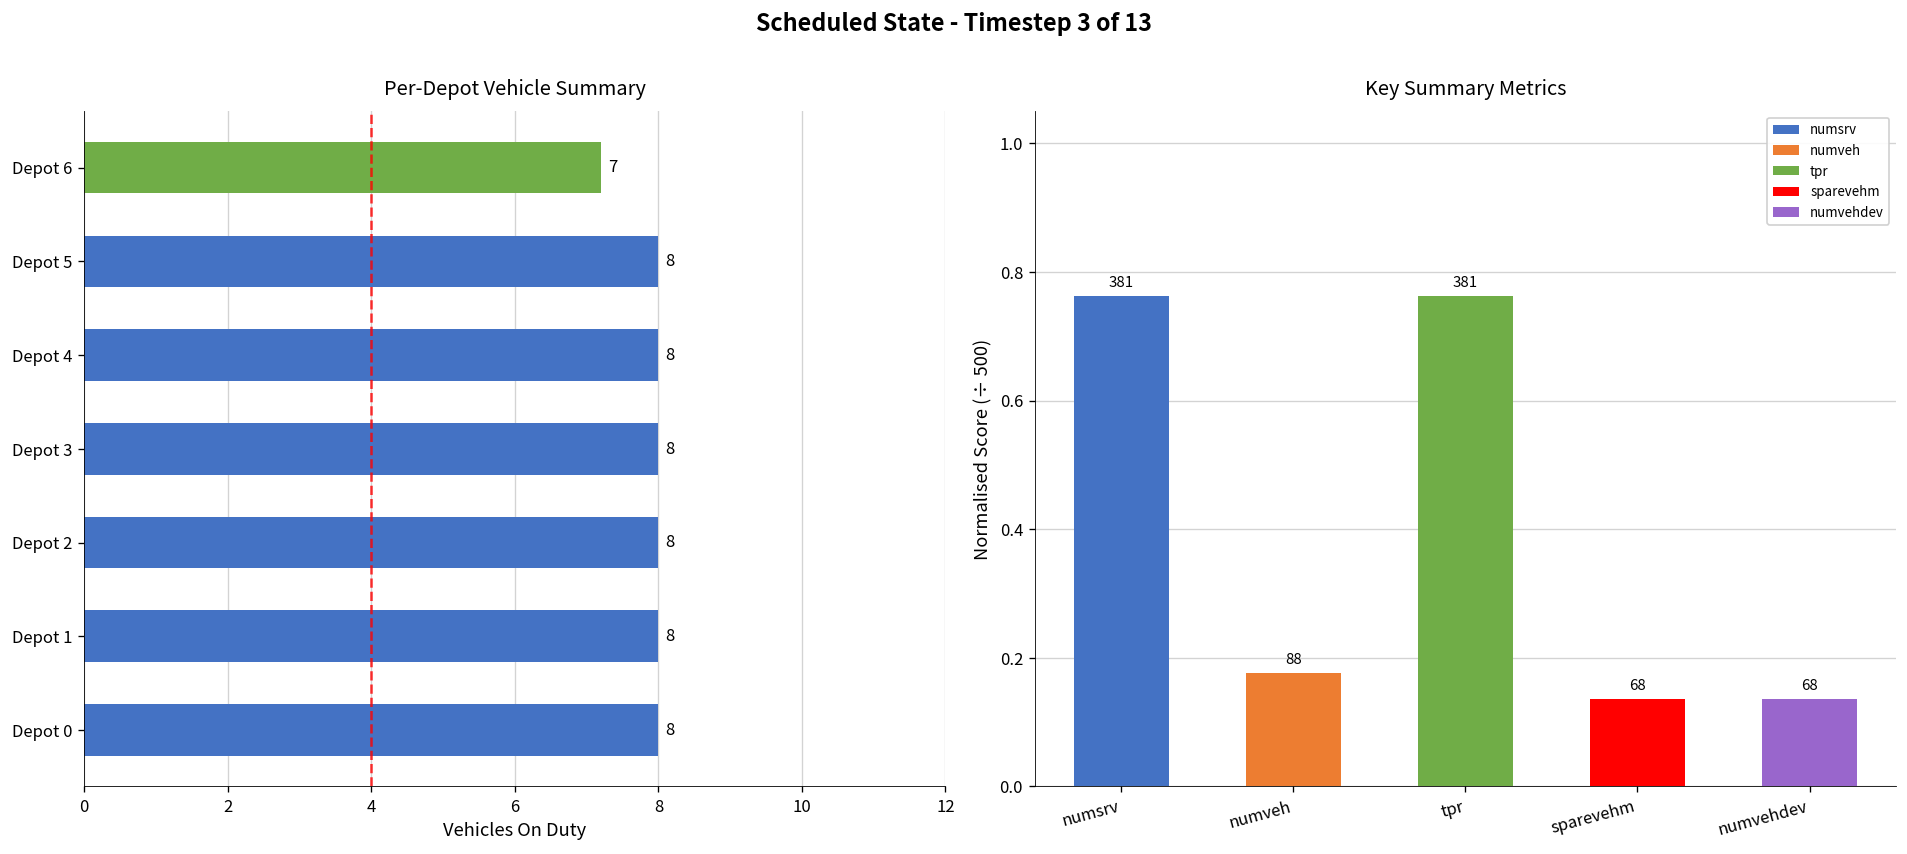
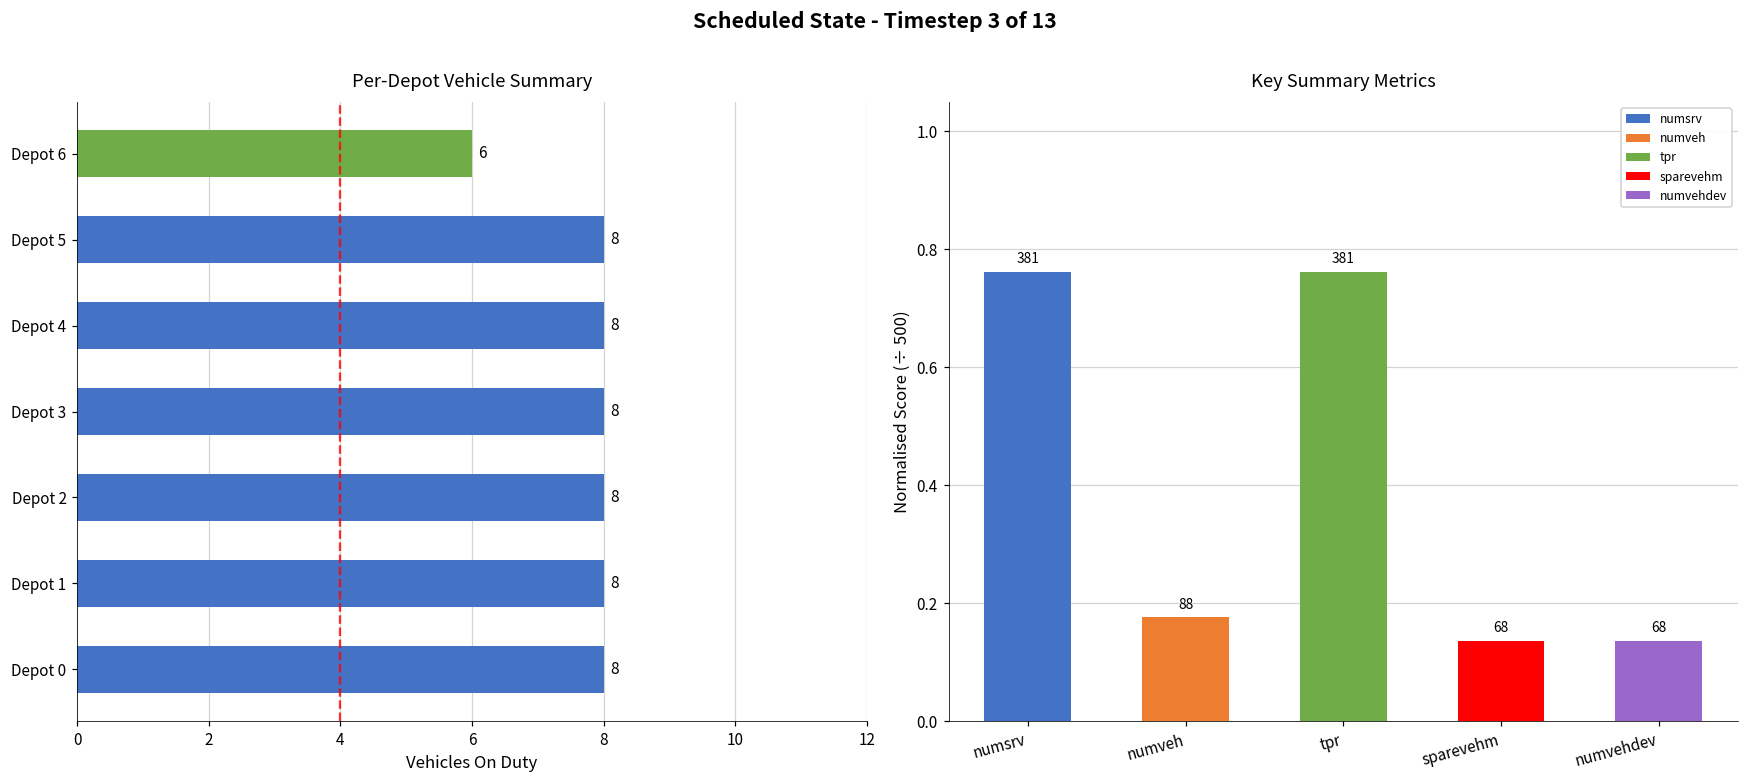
  {
    "Per-Depot Vehicle Summary": {
-     "Depot 6": 7,
+     "Depot 6": 6,
      "Depot 5": 8,
      "Depot 4": 8,
      "Depot 3": 8,
      "Depot 2": 8,
      "Depot 1": 8,
      "Depot 0": 8
    }
  }
